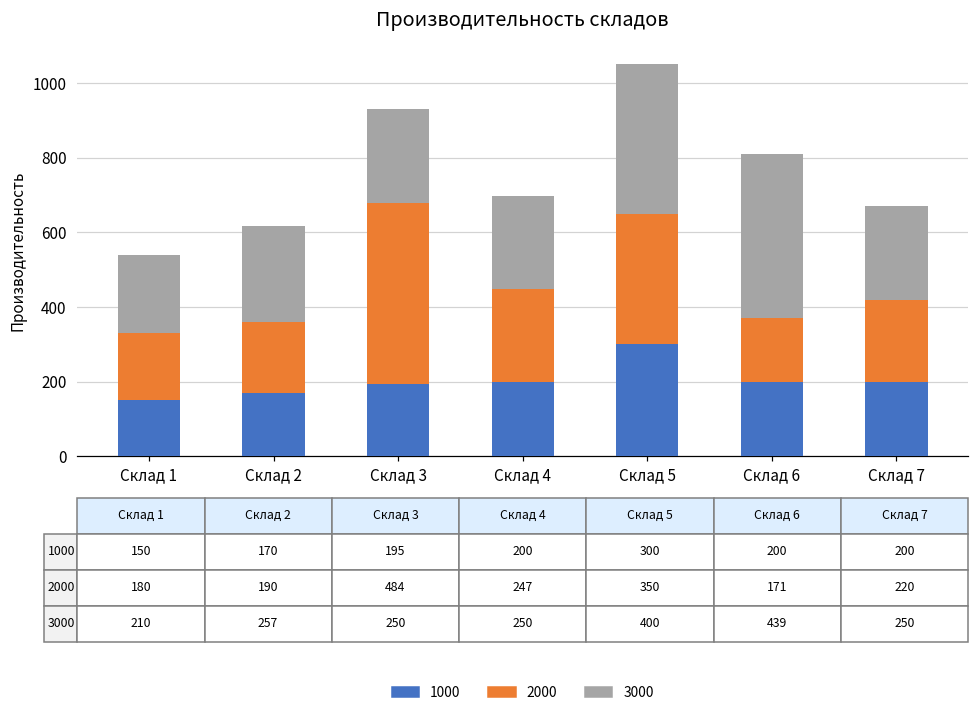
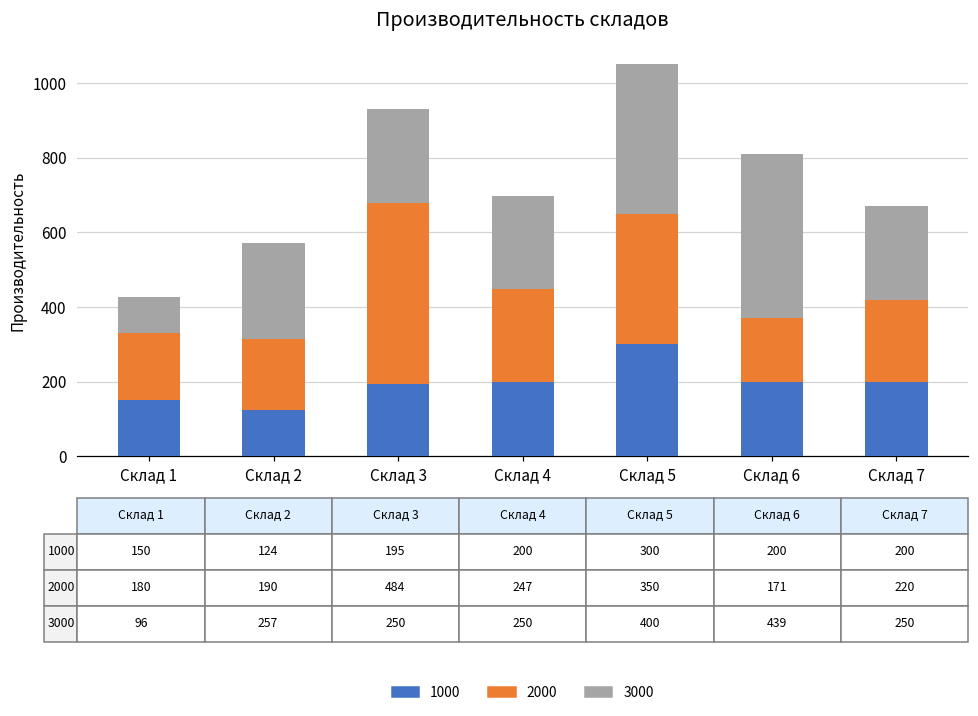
  {
    "1000": {
-     "Склад 2": 170
+     "Склад 2": 124
    },
    "2000": {
      "Склад 1": 180,
      "Склад 2": 190,
      "Склад 3": 480,
      "Склад 4": 250,
      "Склад 5": 350,
      "Склад 6": 170,
      "Склад 7": 220
    },
    "3000": {
-     "Склад 1": 210
+     "Склад 1": 96
    }
  }
